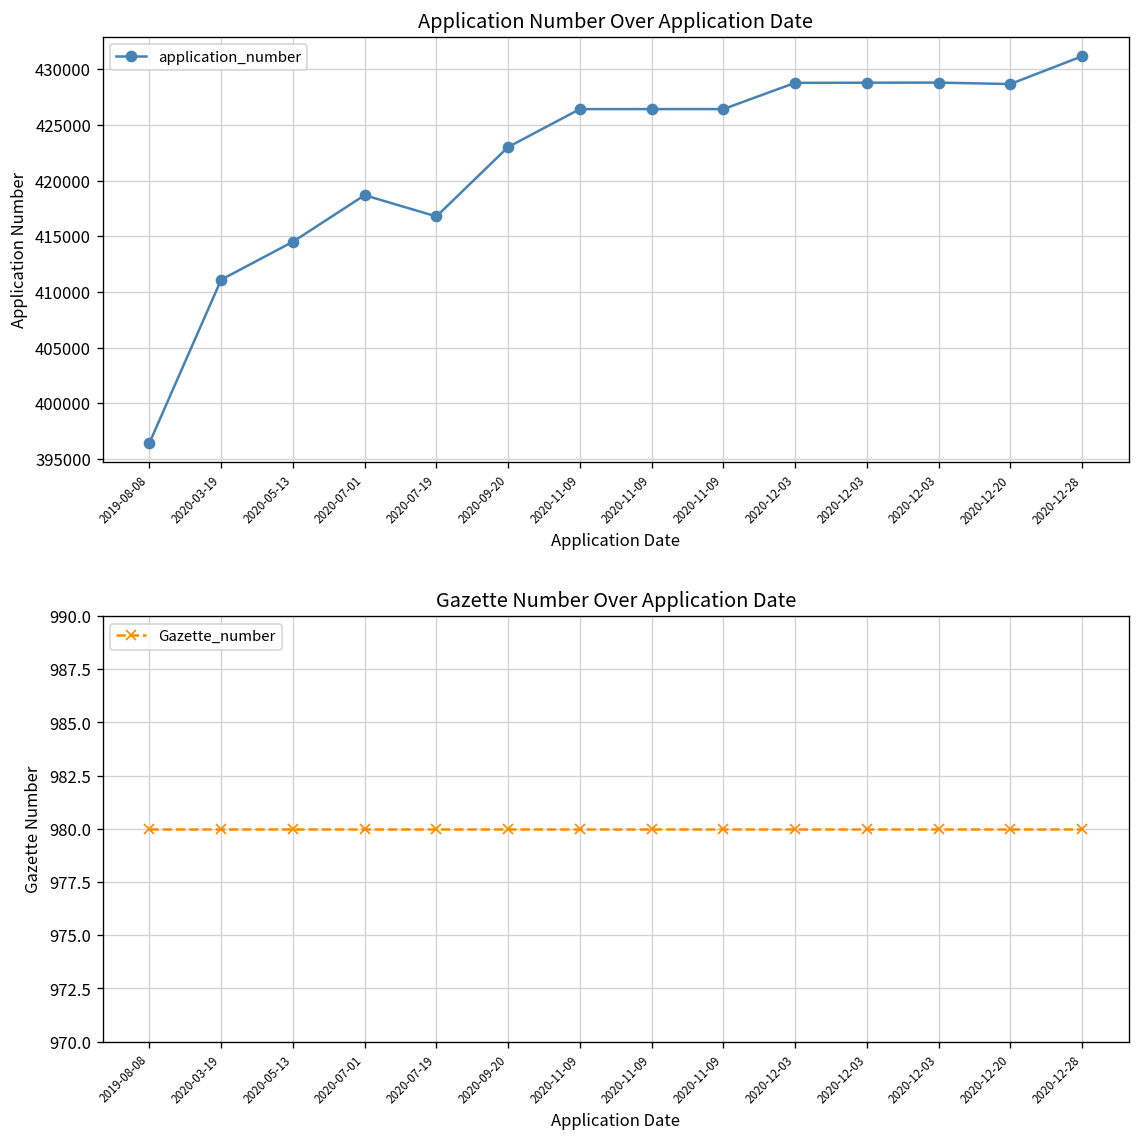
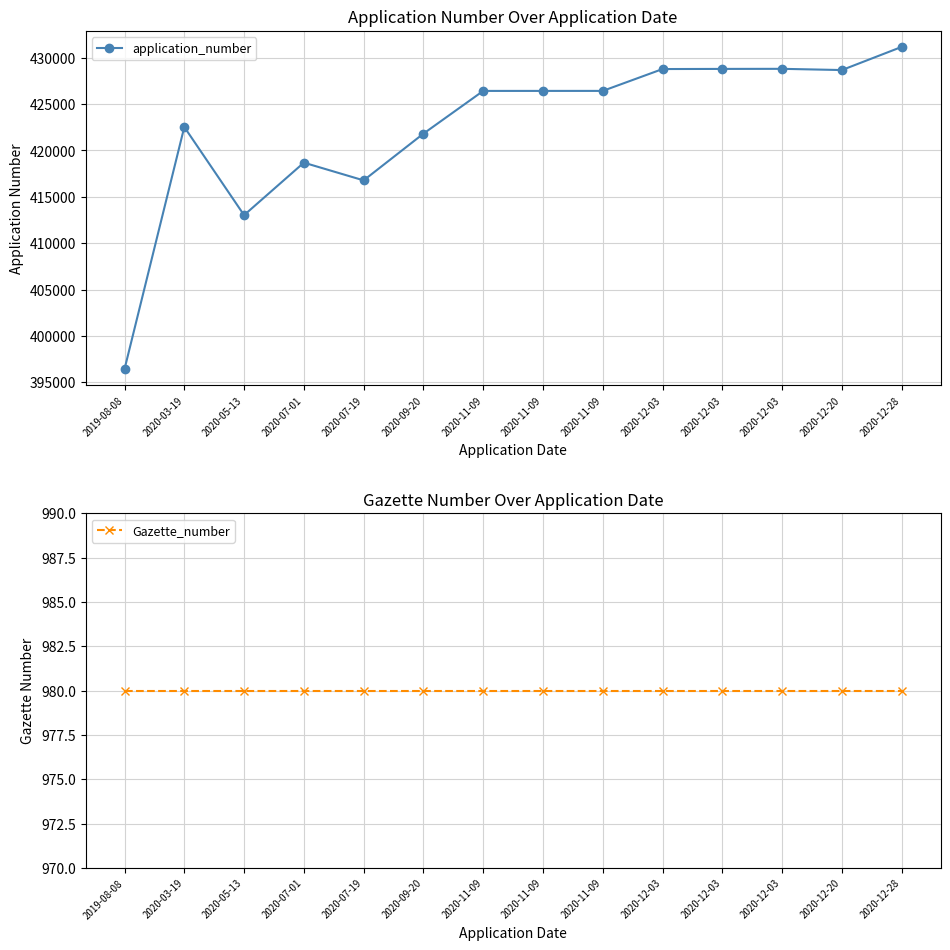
  {
    "Application Number Over Application Date": {
      "2019-08-08": 396000,
-     "2020-03-19": 411000,
-     "2020-05-13": 415000,
+     "2020-03-19": 423000,
+     "2020-05-13": 413000,
      "2020-07-01": 419000,
      "2020-07-19": 417000,
-     "2020-09-20": 423000,
+     "2020-09-20": 422000,
      "2020-12-20": 429000,
      "2020-12-28": 431000
    },
    "Gazette Number Over Application Date": {
      "2019-08-08": 980.0,
      "2020-03-19": 980.0,
      "2020-05-13": 980.0,
      "2020-07-01": 980.0,
      "2020-07-19": 980.0,
      "2020-09-20": 980.0,
      "2020-12-20": 980.0,
      "2020-12-28": 980.0
    }
  }
